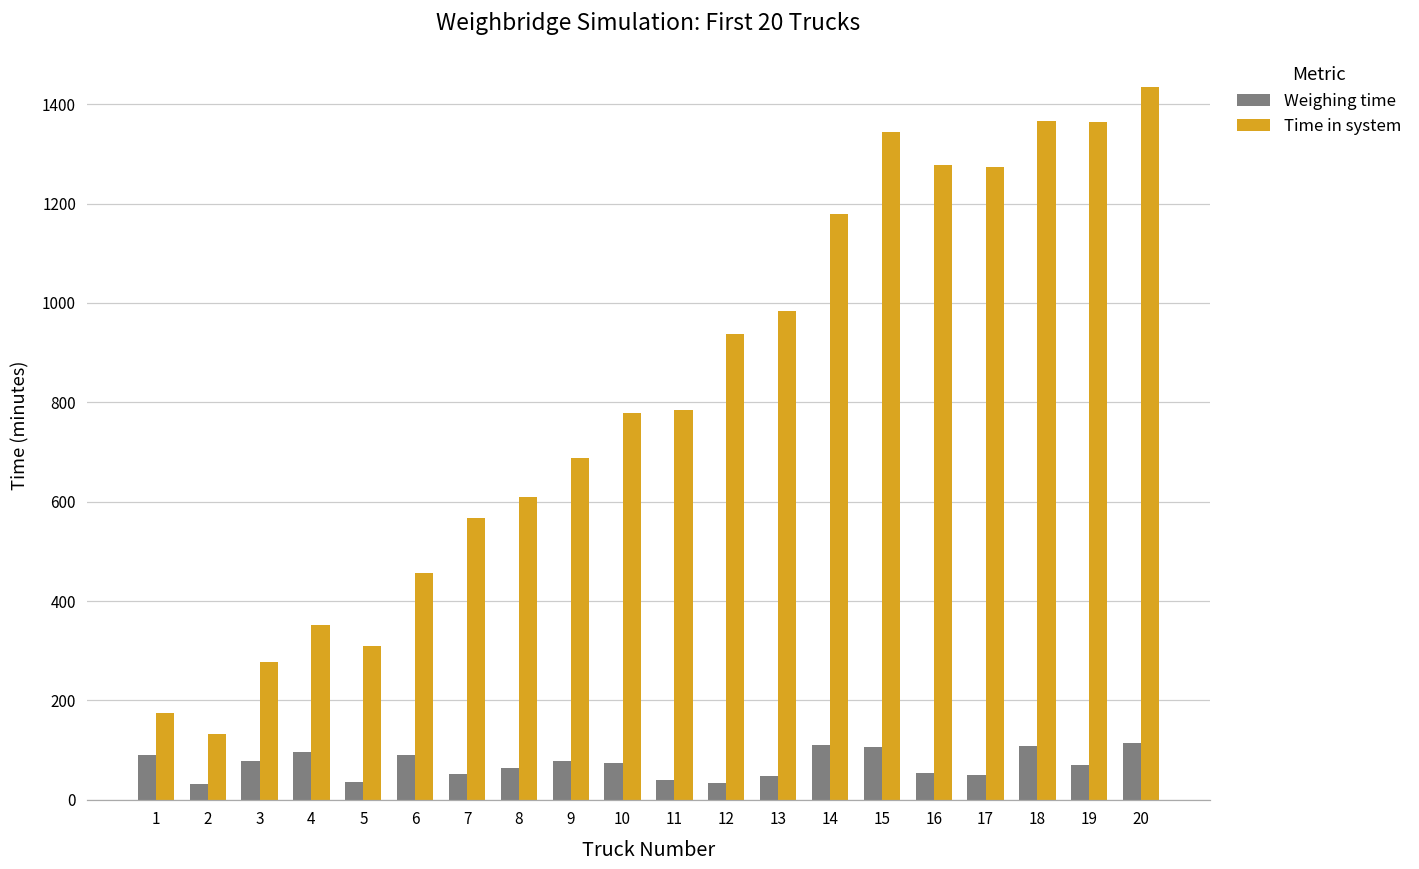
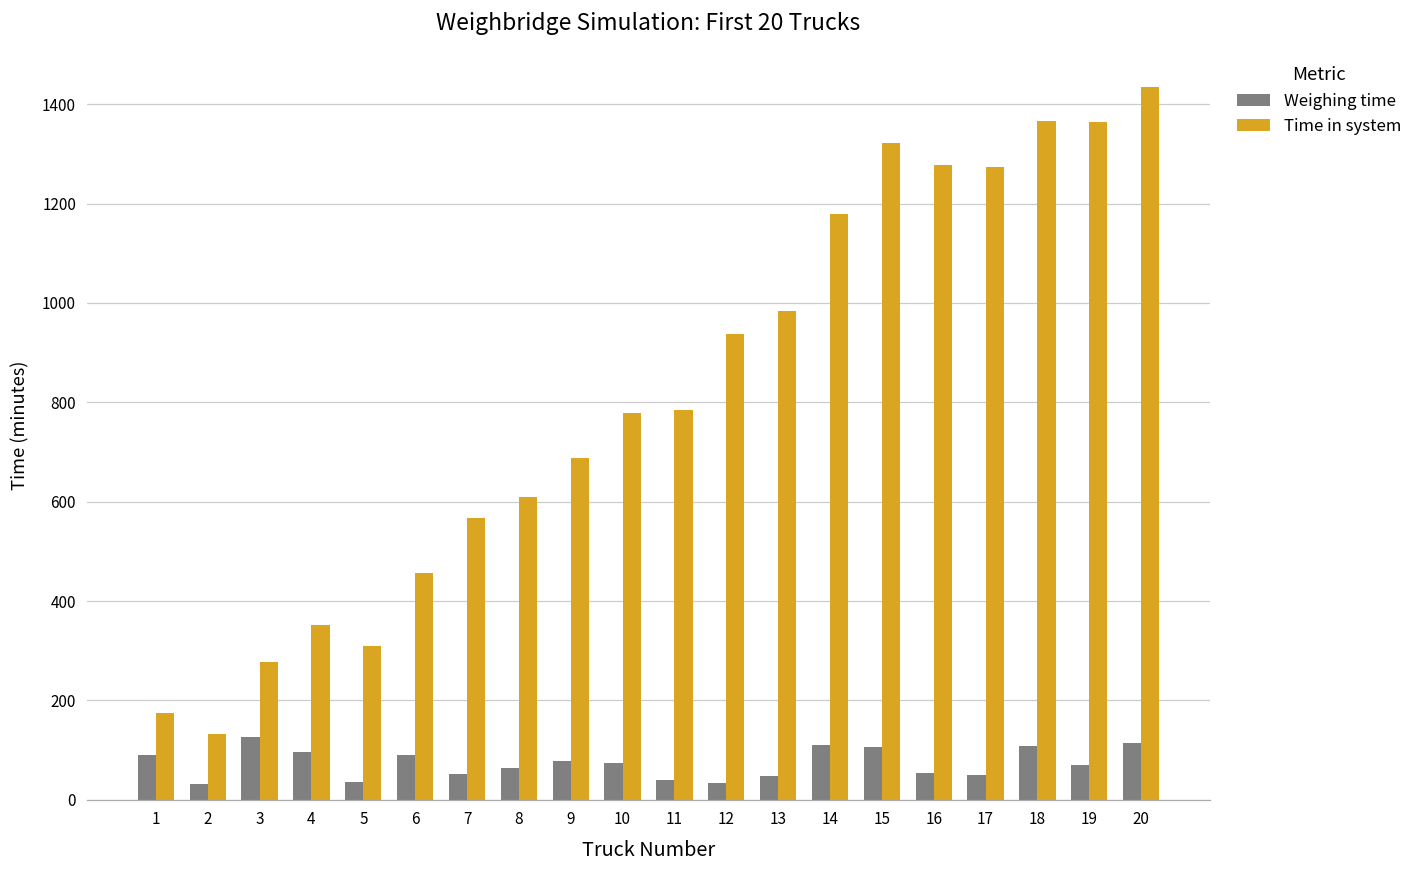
  {
    "Weighing time": {
      "1": 90,
      "2": 30,
-     "3": 80,
+     "3": 130,
      "4": 100,
      "5": 40,
      "6": 90,
      "7": 50,
      "8": 60,
      "9": 80,
      "10": 70,
      "11": 40,
      "12": 30,
      "13": 50,
      "14": 110,
      "15": 110,
      "16": 60,
      "17": 50,
      "18": 110,
      "19": 70,
      "20": 110
    },
    "Time in system": {
      "1": 170,
      "2": 130,
      "3": 280,
      "4": 350,
      "5": 310,
      "6": 460,
      "7": 570,
      "8": 610,
      "9": 690,
      "10": 780,
      "11": 790,
      "12": 940,
      "13": 980,
      "14": 1180,
-     "15": 1340,
+     "15": 1320,
      "16": 1280,
      "17": 1270,
      "18": 1370,
      "19": 1370,
      "20": 1440
    }
  }
